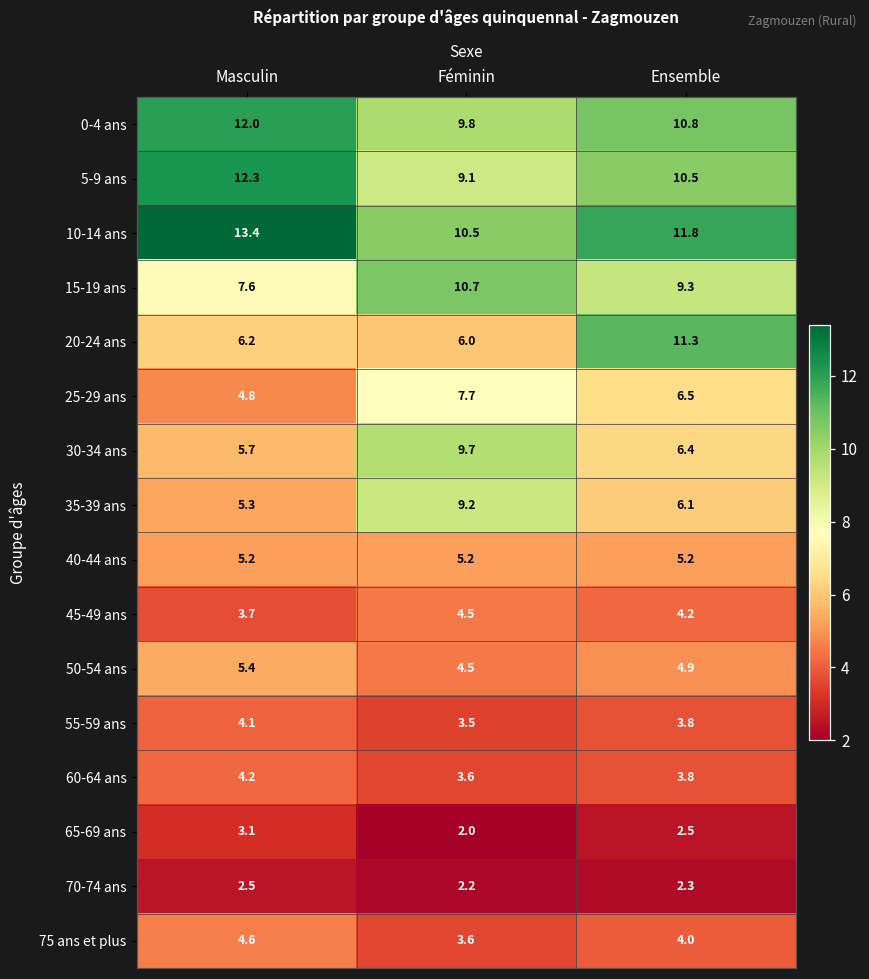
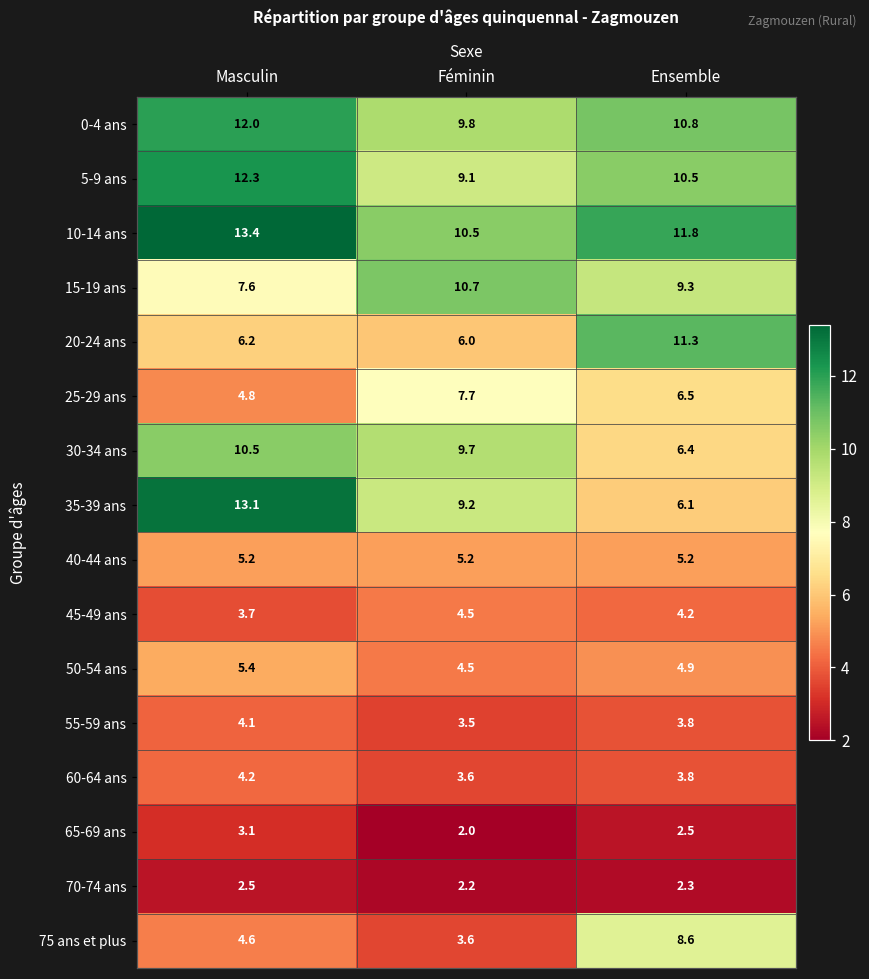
  {
    "0-4 ans": {
      "Masculin": 12.0,
      "Féminin": 9.8,
      "Ensemble": 10.8
    },
    "5-9 ans": {
      "Masculin": 12.3,
      "Féminin": 9.1,
      "Ensemble": 10.5
    },
    "10-14 ans": {
      "Masculin": 13.4,
      "Féminin": 10.5,
      "Ensemble": 11.8
    },
    "15-19 ans": {
      "Masculin": 7.6,
      "Féminin": 10.7,
      "Ensemble": 9.3
    },
    "20-24 ans": {
      "Masculin": 6.2,
      "Féminin": 6.0,
      "Ensemble": 11.3
    },
    "25-29 ans": {
      "Masculin": 4.8,
      "Féminin": 7.7,
      "Ensemble": 6.5
    },
    "30-34 ans": {
-     "Masculin": 5.7,
+     "Masculin": 10.5,
      "Féminin": 9.7,
      "Ensemble": 6.4
    },
    "35-39 ans": {
-     "Masculin": 5.3,
+     "Masculin": 13.1,
      "Féminin": 9.2,
      "Ensemble": 6.1
    },
    "40-44 ans": {
      "Masculin": 5.2,
      "Féminin": 5.2,
      "Ensemble": 5.2
    },
    "45-49 ans": {
      "Masculin": 3.7,
      "Féminin": 4.5,
      "Ensemble": 4.2
    },
    "50-54 ans": {
      "Masculin": 5.4,
      "Féminin": 4.5,
      "Ensemble": 4.9
    },
    "55-59 ans": {
      "Masculin": 4.1,
      "Féminin": 3.5,
      "Ensemble": 3.8
    },
    "60-64 ans": {
      "Masculin": 4.2,
      "Féminin": 3.6,
      "Ensemble": 3.8
    },
    "65-69 ans": {
      "Masculin": 3.1,
      "Féminin": 2.0,
      "Ensemble": 2.5
    },
    "70-74 ans": {
      "Masculin": 2.5,
      "Féminin": 2.2,
      "Ensemble": 2.3
    },
    "75 ans et plus": {
      "Masculin": 4.6,
      "Féminin": 3.6,
-     "Ensemble": 4.0
+     "Ensemble": 8.6
    }
  }
